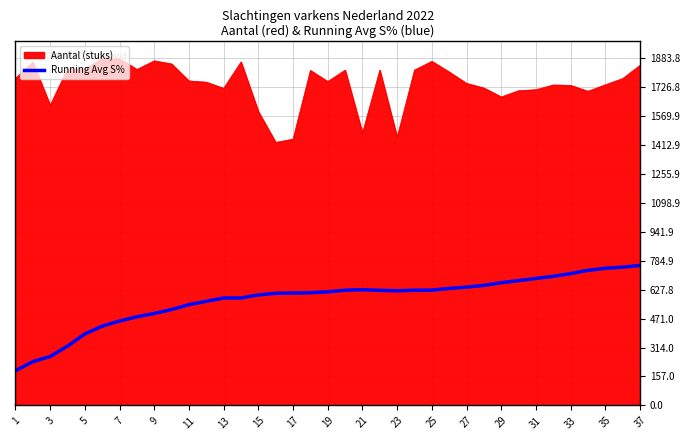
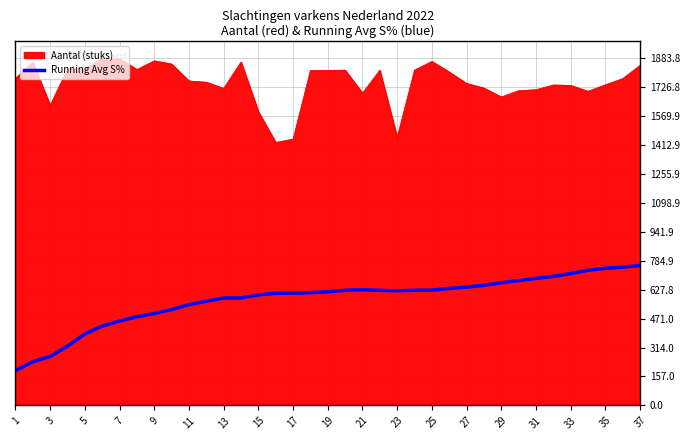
  {
    "Aantal (stuks)": {
      "1": 1780,
      "3": 1630,
      "9": 1870,
      "11": 1760,
      "13": 1720,
      "15": 1590,
      "17": 1450,
-     "19": 1760,
-     "21": 1480,
+     "19": 1820,
+     "21": 1690,
      "23": 1450,
      "25": 1870,
      "27": 1750,
      "29": 1670,
      "31": 1710,
      "33": 1740,
      "35": 1740,
      "37": 1850
    },
    "Running Avg S%": {
      "1": 190,
      "3": 270,
      "5": 390,
      "7": 460,
      "9": 500,
      "11": 550,
      "13": 580,
      "15": 600,
      "17": 610,
      "19": 620,
      "21": 630,
      "23": 620,
      "25": 630,
      "27": 640,
      "29": 670,
      "31": 690,
      "33": 720,
      "35": 740,
      "37": 760
    }
  }
